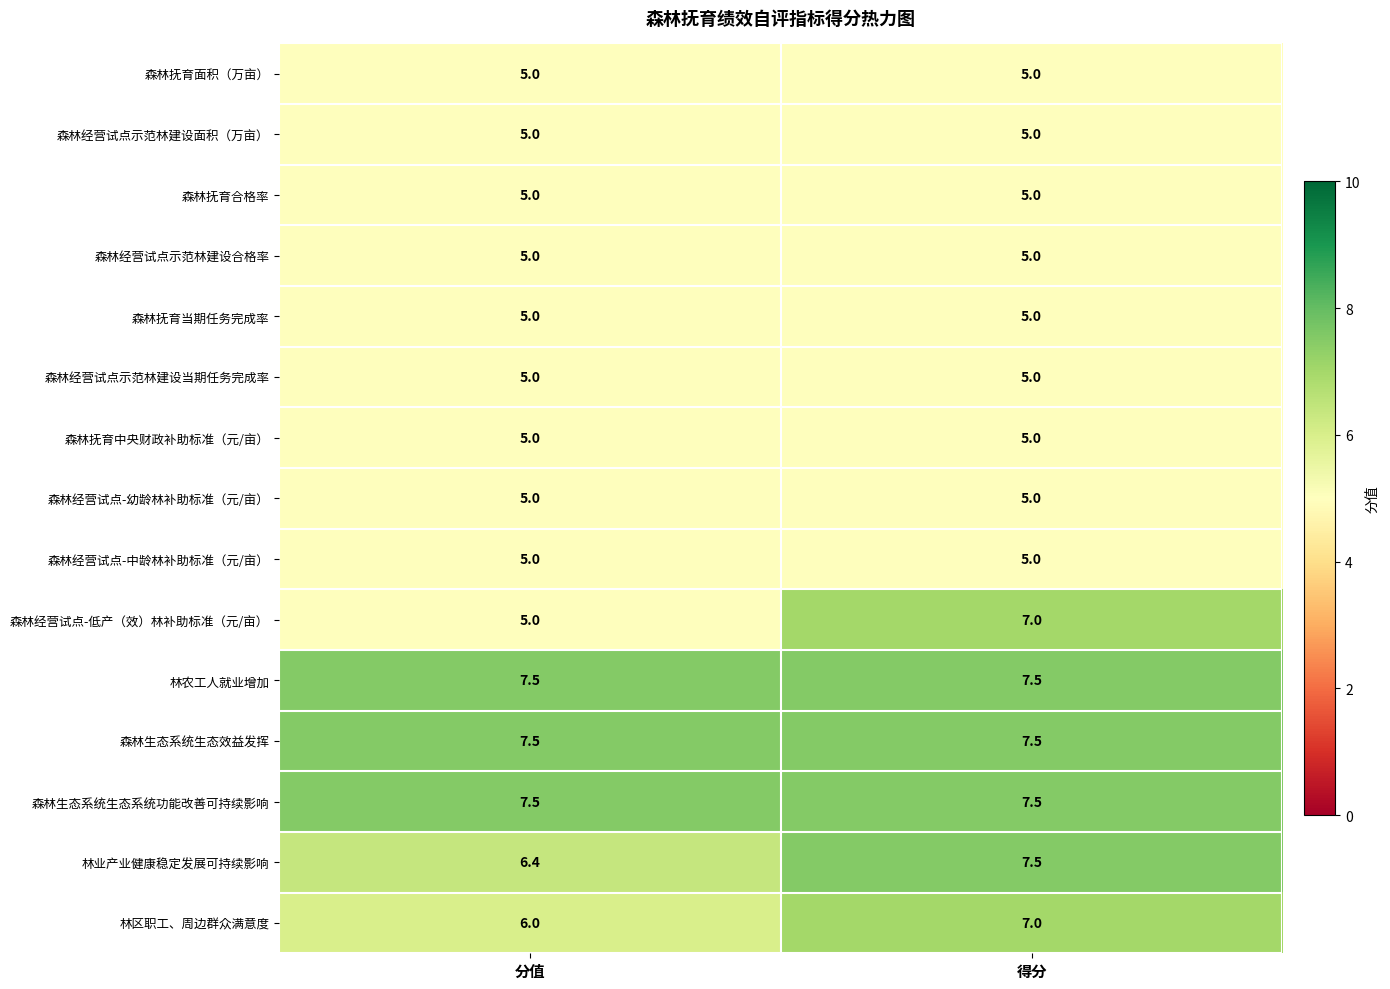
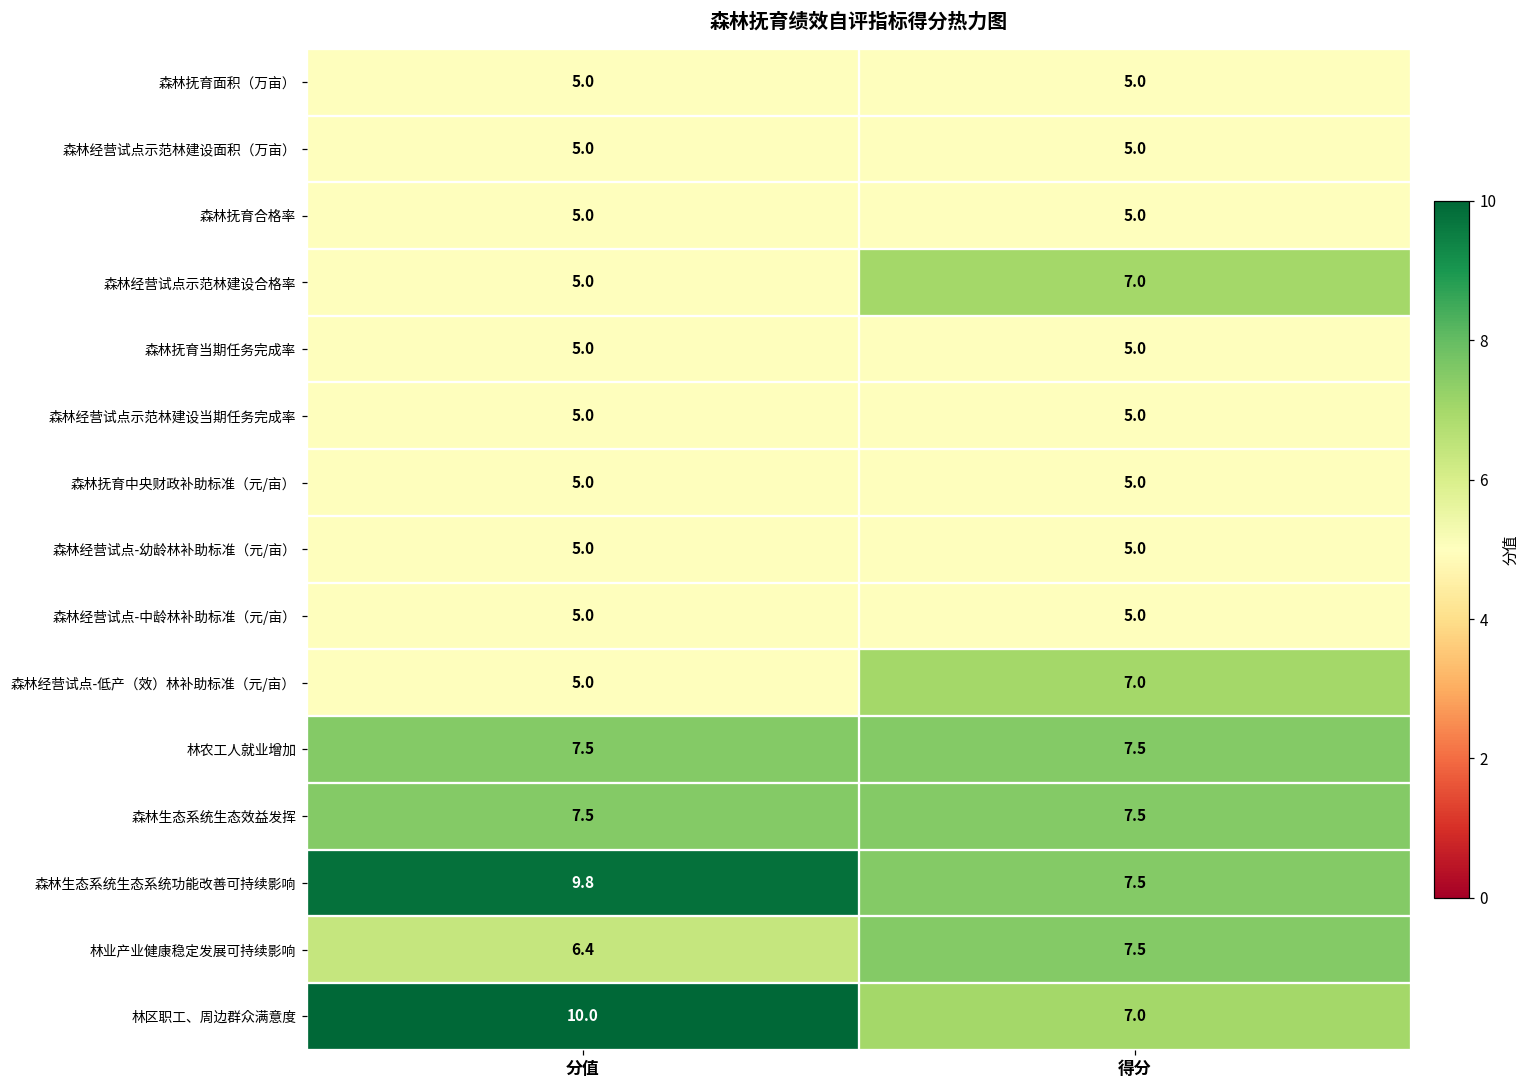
  {
    "森林抚育面积（万亩）": {
      "分值": 5.0,
      "得分": 5.0
    },
    "森林经营试点示范林建设面积（万亩）": {
      "分值": 5.0,
      "得分": 5.0
    },
    "森林抚育合格率": {
      "分值": 5.0,
      "得分": 5.0
    },
    "森林经营试点示范林建设合格率": {
      "分值": 5.0,
-     "得分": 5.0
+     "得分": 7.0
    },
    "森林抚育当期任务完成率": {
      "分值": 5.0,
      "得分": 5.0
    },
    "森林经营试点示范林建设当期任务完成率": {
      "分值": 5.0,
      "得分": 5.0
    },
    "森林抚育中央财政补助标准（元/亩）": {
      "分值": 5.0,
      "得分": 5.0
    },
    "森林经营试点-幼龄林补助标准（元/亩）": {
      "分值": 5.0,
      "得分": 5.0
    },
    "森林经营试点-中龄林补助标准（元/亩）": {
      "分值": 5.0,
      "得分": 5.0
    },
    "森林经营试点-低产（效）林补助标准（元/亩）": {
      "分值": 5.0,
      "得分": 7.0
    },
    "林农工人就业增加": {
      "分值": 7.5,
      "得分": 7.5
    },
    "森林生态系统生态效益发挥": {
      "分值": 7.5,
      "得分": 7.5
    },
    "森林生态系统生态系统功能改善可持续影响": {
-     "分值": 7.5,
+     "分值": 9.8,
      "得分": 7.5
    },
    "林业产业健康稳定发展可持续影响": {
      "分值": 6.4,
      "得分": 7.5
    },
    "林区职工、周边群众满意度": {
-     "分值": 6.0,
+     "分值": 10.0,
      "得分": 7.0
    }
  }
